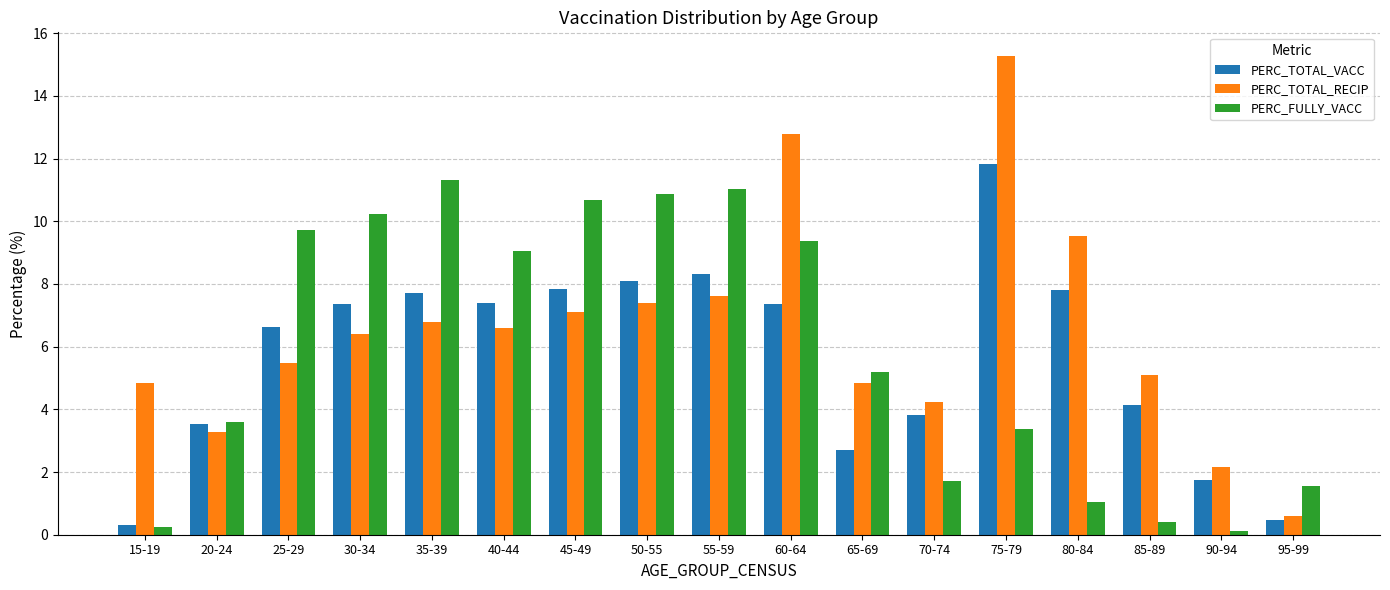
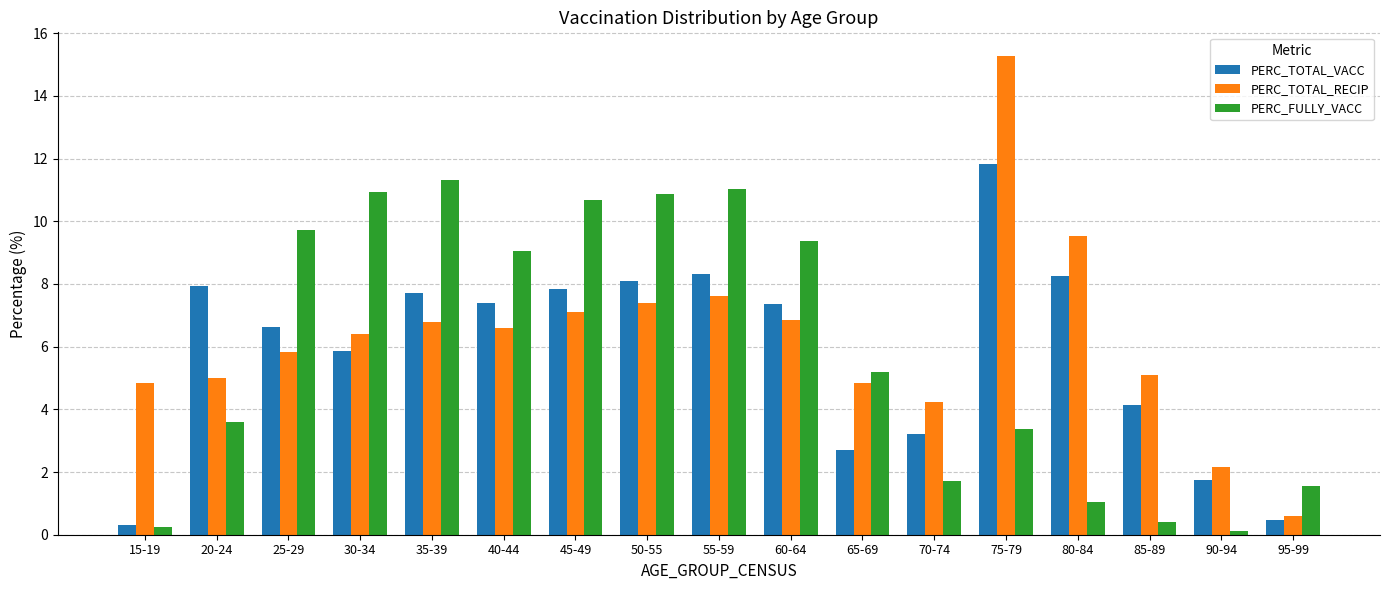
  {
    "PERC_TOTAL_VACC": {
      "15-19": 0.3,
-     "20-24": 3.5,
+     "20-24": 7.9,
      "25-29": 6.6,
-     "30-34": 7.3,
+     "30-34": 5.9,
      "35-39": 7.7,
      "40-44": 7.4,
      "45-49": 7.8,
      "50-55": 8.1,
      "55-59": 8.3,
      "60-64": 7.4,
      "65-69": 2.7,
-     "70-74": 3.8,
+     "70-74": 3.2,
      "75-79": 11.8,
-     "80-84": 7.8,
+     "80-84": 8.3,
      "85-89": 4.1,
      "90-94": 1.8,
      "95-99": 0.5
    },
    "PERC_TOTAL_RECIP": {
      "15-19": 4.8,
-     "20-24": 3.3,
-     "25-29": 5.5,
+     "20-24": 5.0,
+     "25-29": 5.8,
      "30-34": 6.4,
      "35-39": 6.8,
      "40-44": 6.6,
      "45-49": 7.1,
      "50-55": 7.4,
      "55-59": 7.6,
-     "60-64": 12.8,
+     "60-64": 6.8,
      "65-69": 4.9,
      "70-74": 4.2,
      "75-79": 15.3,
      "80-84": 9.5,
      "85-89": 5.1,
      "90-94": 2.2,
      "95-99": 0.6
    },
    "PERC_FULLY_VACC": {
      "15-19": 0.2,
      "20-24": 3.6,
      "25-29": 9.7,
-     "30-34": 10.2,
+     "30-34": 10.9,
      "35-39": 11.3,
      "40-44": 9.1,
      "45-49": 10.7,
      "50-55": 10.9,
      "55-59": 11.0,
      "60-64": 9.4,
      "65-69": 5.2,
      "70-74": 1.7,
      "75-79": 3.4,
      "80-84": 1.0,
      "85-89": 0.4,
      "90-94": 0.1,
      "95-99": 1.6
    }
  }
